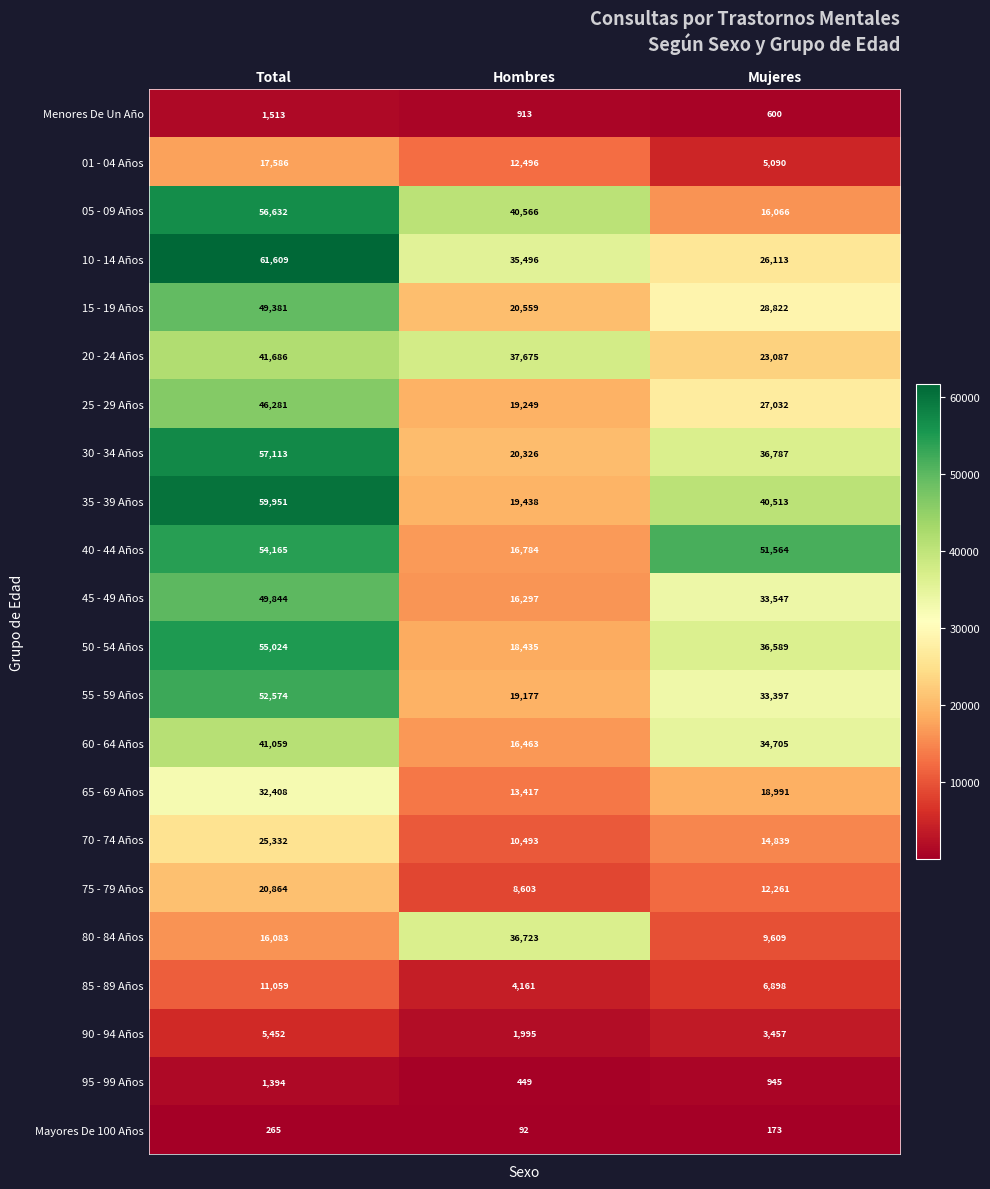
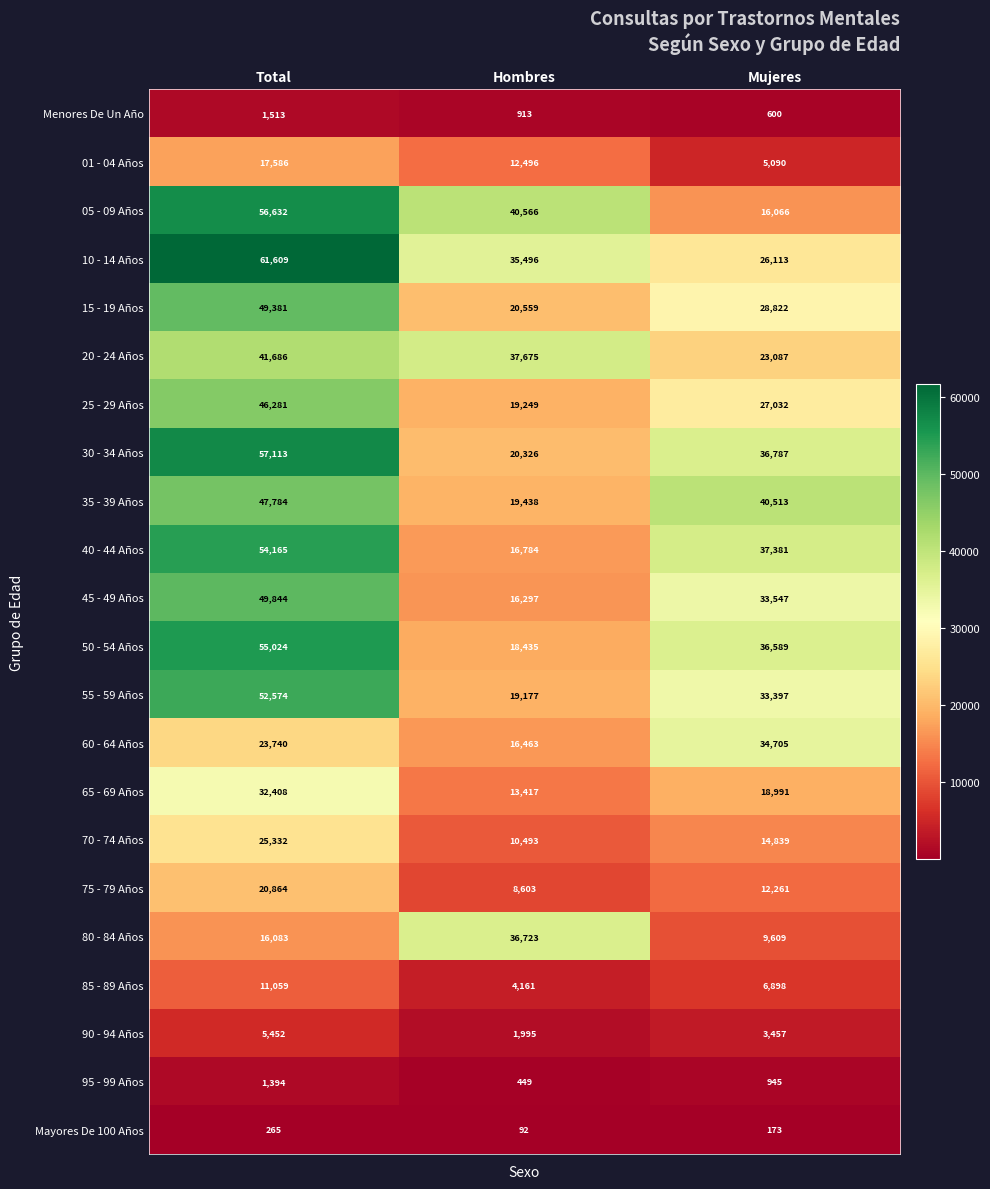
  {
    "Menores De Un Año": {
      "Total": "1,513",
      "Hombres": "913",
      "Mujeres": "600"
    },
    "01 - 04 Años": {
      "Total": "17,586",
      "Hombres": "12,496",
      "Mujeres": "5,090"
    },
    "05 - 09 Años": {
      "Total": "56,632",
      "Hombres": "40,566",
      "Mujeres": "16,066"
    },
    "10 - 14 Años": {
      "Total": "61,609",
      "Hombres": "35,496",
      "Mujeres": "26,113"
    },
    "15 - 19 Años": {
      "Total": "49,381",
      "Hombres": "20,559",
      "Mujeres": "28,822"
    },
    "20 - 24 Años": {
      "Total": "41,686",
      "Hombres": "37,675",
      "Mujeres": "23,087"
    },
    "25 - 29 Años": {
      "Total": "46,281",
      "Hombres": "19,249",
      "Mujeres": "27,032"
    },
    "30 - 34 Años": {
      "Total": "57,113",
      "Hombres": "20,326",
      "Mujeres": "36,787"
    },
    "35 - 39 Años": {
-     "Total": "59,951",
+     "Total": "47,784",
      "Hombres": "19,438",
      "Mujeres": "40,513"
    },
    "40 - 44 Años": {
      "Total": "54,165",
      "Hombres": "16,784",
-     "Mujeres": "51,564"
+     "Mujeres": "37,381"
    },
    "45 - 49 Años": {
      "Total": "49,844",
      "Hombres": "16,297",
      "Mujeres": "33,547"
    },
    "50 - 54 Años": {
      "Total": "55,024",
      "Hombres": "18,435",
      "Mujeres": "36,589"
    },
    "55 - 59 Años": {
      "Total": "52,574",
      "Hombres": "19,177",
      "Mujeres": "33,397"
    },
    "60 - 64 Años": {
-     "Total": "41,059",
+     "Total": "23,740",
      "Hombres": "16,463",
      "Mujeres": "34,705"
    },
    "65 - 69 Años": {
      "Total": "32,408",
      "Hombres": "13,417",
      "Mujeres": "18,991"
    },
    "70 - 74 Años": {
      "Total": "25,332",
      "Hombres": "10,493",
      "Mujeres": "14,839"
    },
    "75 - 79 Años": {
      "Total": "20,864",
      "Hombres": "8,603",
      "Mujeres": "12,261"
    },
    "80 - 84 Años": {
      "Total": "16,083",
      "Hombres": "36,723",
      "Mujeres": "9,609"
    },
    "85 - 89 Años": {
      "Total": "11,059",
      "Hombres": "4,161",
      "Mujeres": "6,898"
    },
    "90 - 94 Años": {
      "Total": "5,452",
      "Hombres": "1,995",
      "Mujeres": "3,457"
    },
    "95 - 99 Años": {
      "Total": "1,394",
      "Hombres": "449",
      "Mujeres": "945"
    },
    "Mayores De 100 Años": {
      "Total": "265",
      "Hombres": "92",
      "Mujeres": "173"
    }
  }
